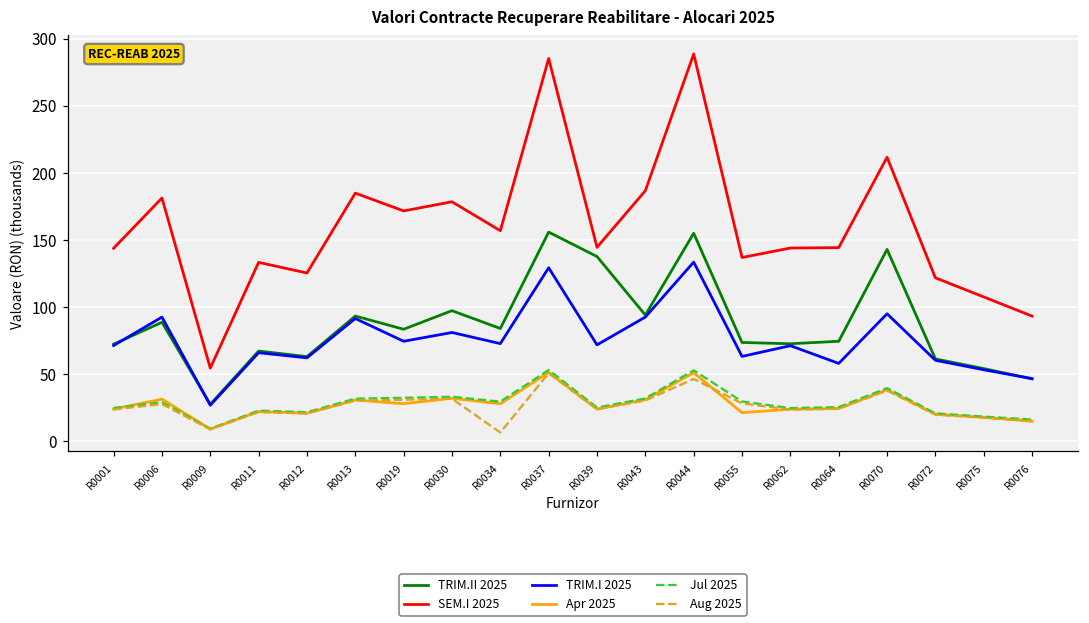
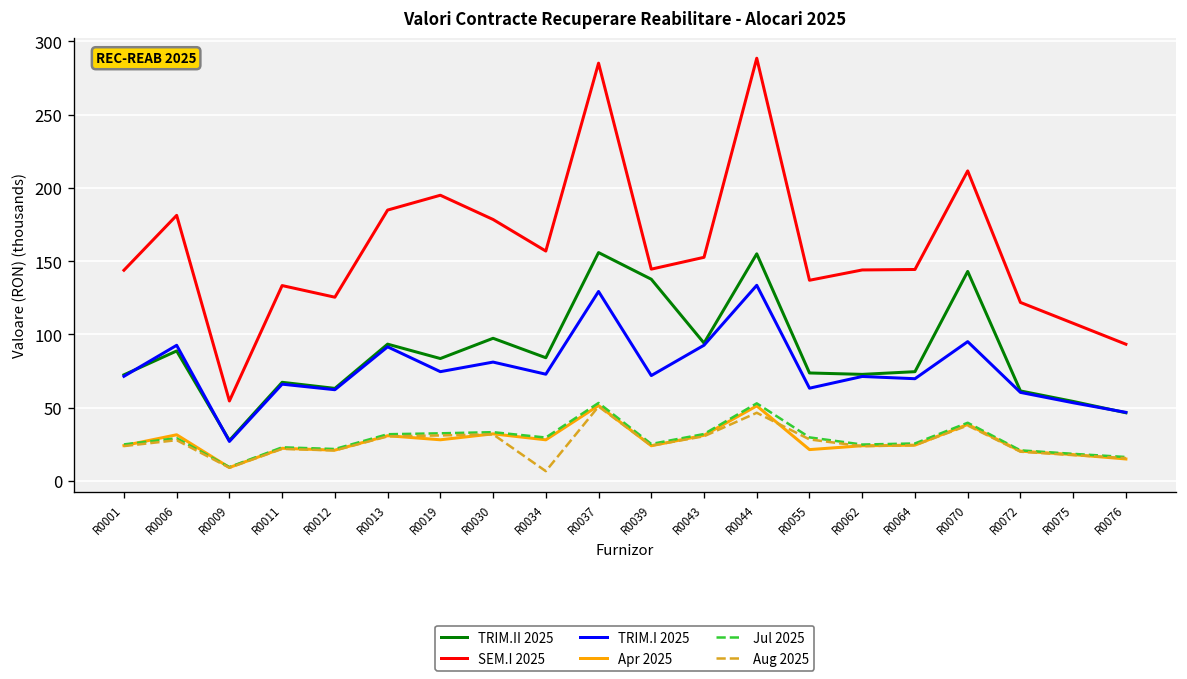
  {
    "TRIM.II 2025": {
      "R0006": 89,
      "R0019": 84,
      "R0030": 97,
      "R0034": 84,
      "R0037": 156,
      "R0039": 138,
      "R0044": 155,
      "R0055": 74,
      "R0064": 75,
      "R0070": 143
    },
    "SEM.I 2025": {
      "R0001": 144,
      "R0006": 181,
      "R0009": 55,
      "R0011": 133,
      "R0012": 125,
      "R0013": 185,
-     "R0019": 172,
+     "R0019": 195,
      "R0030": 178,
      "R0034": 157,
      "R0037": 285,
      "R0039": 145,
-     "R0043": 187,
+     "R0043": 153,
      "R0044": 289,
      "R0055": 137,
      "R0062": 144,
      "R0064": 144,
      "R0070": 212,
      "R0072": 122,
      "R0075": 108,
      "R0076": 93
    },
    "TRIM.I 2025": {
      "R0006": 93,
      "R0019": 75,
      "R0030": 81,
      "R0034": 73,
      "R0037": 129,
      "R0039": 72,
      "R0044": 134,
      "R0055": 63,
-     "R0064": 58,
+     "R0064": 70,
      "R0070": 95
    }
  }
